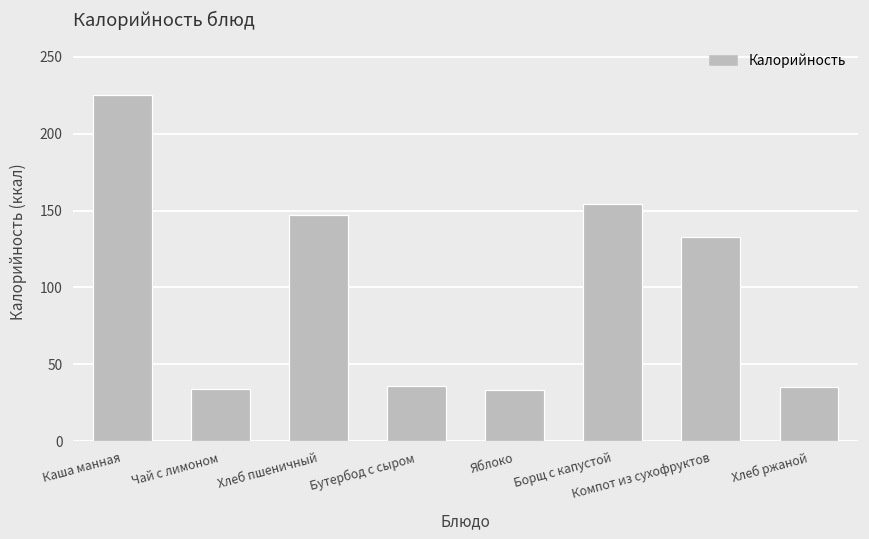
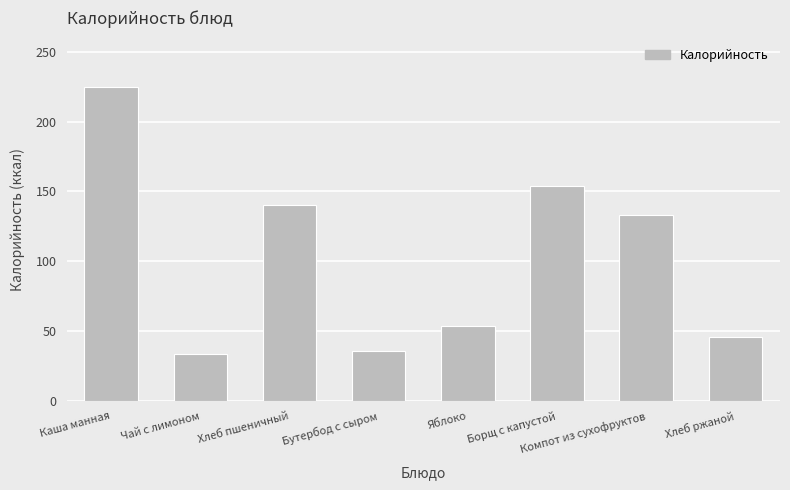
  {
    "Каша манная": 225,
    "Чай с лимоном": 34,
-   "Хлеб пшеничный": 147,
+   "Хлеб пшеничный": 140,
    "Бутербод с сыром": 36,
-   "Яблоко": 33,
+   "Яблоко": 54,
    "Борщ с капустой": 154,
    "Компот из сухофруктов": 133,
-   "Хлеб ржаной": 35
+   "Хлеб ржаной": 46
  }
